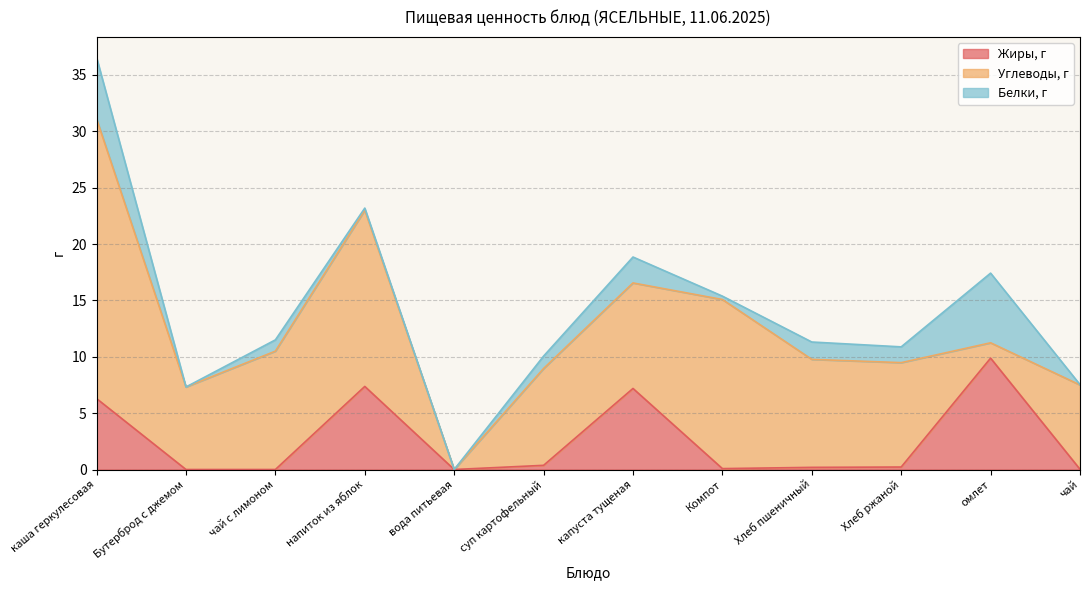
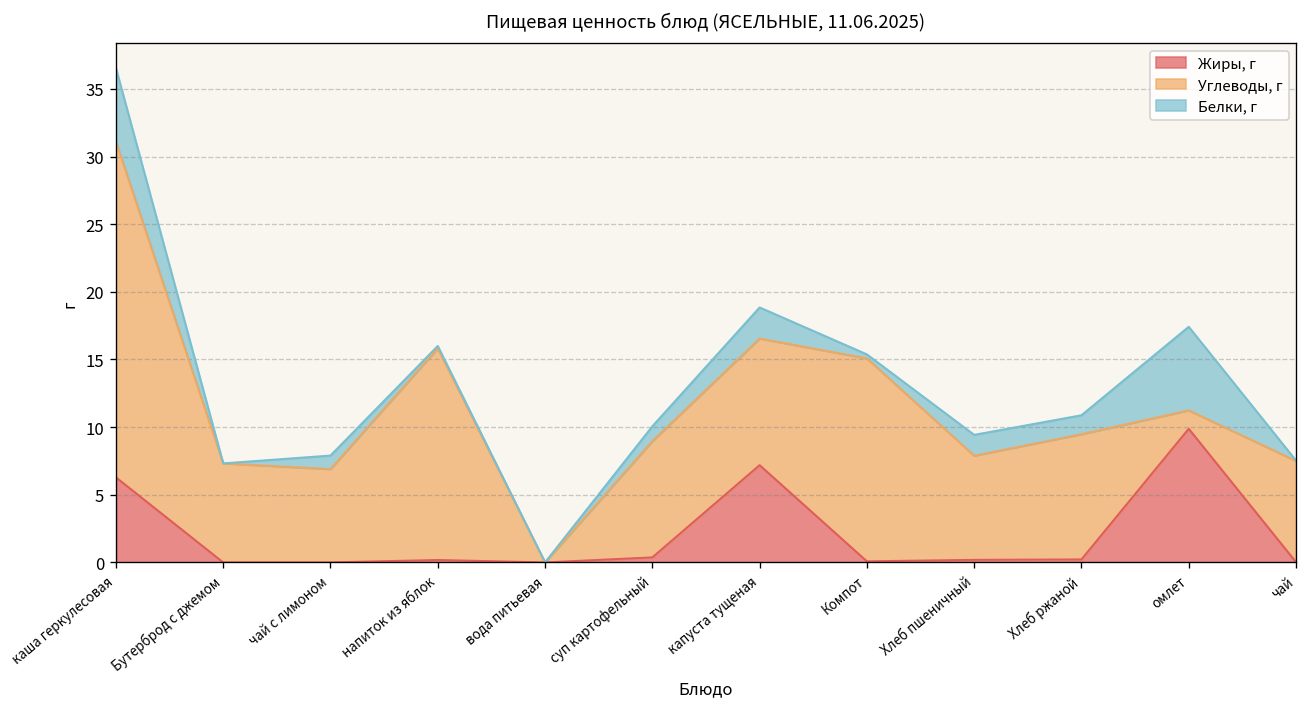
  {
    "Жиры, г": {
      "каша геркулесовая": 6.3,
      "Бутерброд с джемом": 0.0,
      "чай с лимоном": 0.0,
-     "напиток из яблок": 7.4,
+     "напиток из яблок": 0.2,
      "суп картофельный": 0.4,
      "капуста тущеная": 7.2,
      "Компот": 0.1,
      "Хлеб пшеничный": 0.2,
      "Хлеб ржаной": 0.2,
      "омлет": 9.9,
      "чай": 0.0
    },
    "Углеводы, г": {
      "каша геркулесовая": 24.8,
-     "чай с лимоном": 10.5,
+     "чай с лимоном": 6.9,
      "суп картофельный": 8.6,
      "капуста тущеная": 9.4,
      "Компот": 15.0,
-     "Хлеб пшеничный": 9.6,
+     "Хлеб пшеничный": 7.7,
      "Хлеб ржаной": 9.3,
      "омлет": 1.4
    },
    "Белки, г": {
      "каша геркулесовая": 5.4,
      "чай с лимоном": 1.0,
      "суп картофельный": 1.1,
      "капуста тущеная": 2.3,
      "Компот": 0.3,
      "Хлеб пшеничный": 1.5,
      "Хлеб ржаной": 1.4,
      "омлет": 6.2
    }
  }
